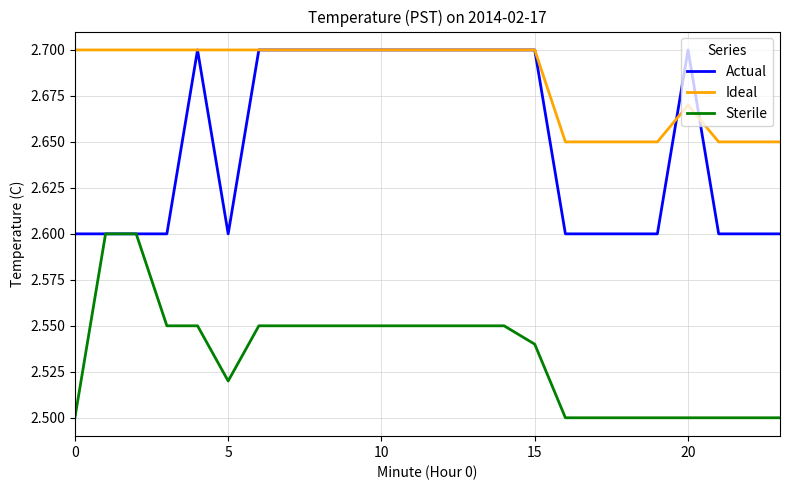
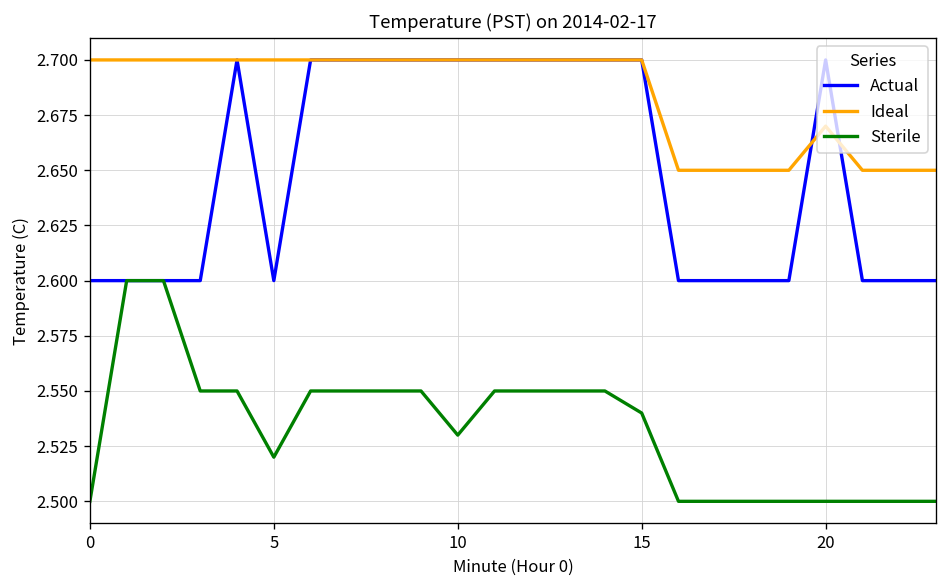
  {
    "Actual": {
      "0": 2.60,
      "5": 2.60
    },
    "Ideal": {
      "0": 2.70,
      "5": 2.70
    },
    "Sterile": {
      "0": 2.50,
      "5": 2.52,
-     "10": 2.55,
+     "10": 2.53,
      "15": 2.54,
      "20": 2.50
    }
  }
